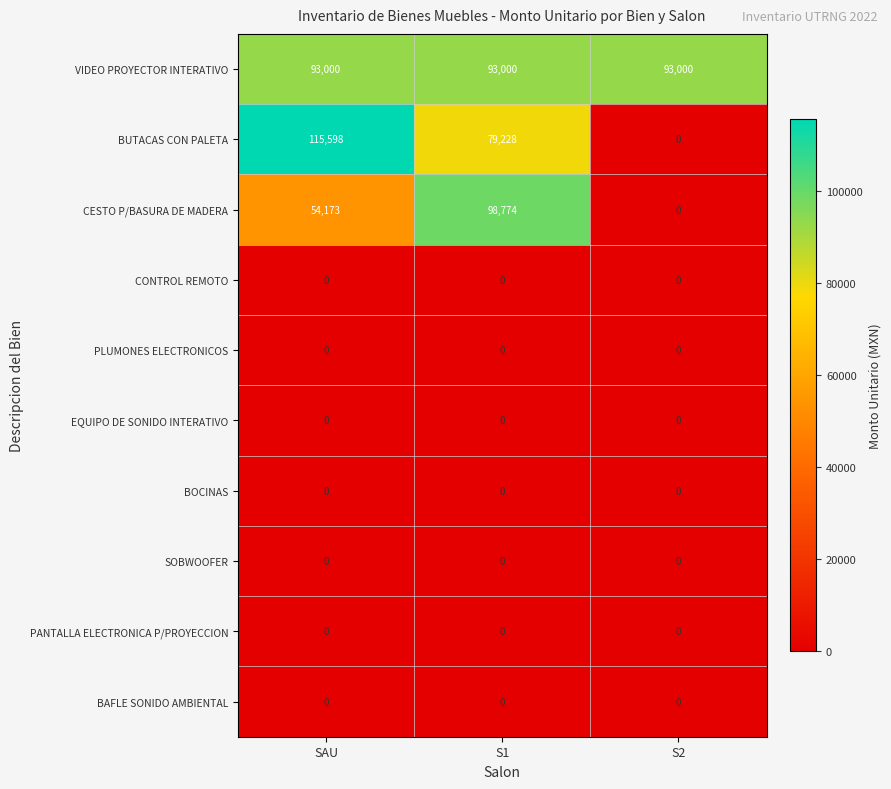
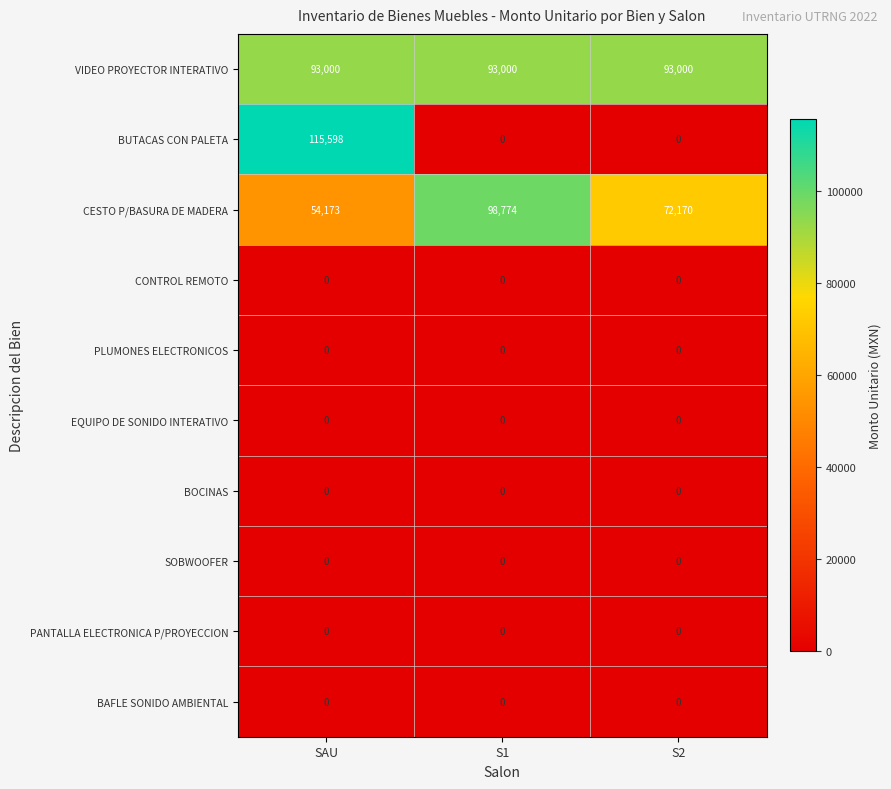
  {
    "VIDEO PROYECTOR INTERATIVO": {
      "SAU": "93,000",
      "S1": "93,000",
      "S2": "93,000"
    },
    "BUTACAS CON PALETA": {
      "SAU": "115,598",
-     "S1": "79,228",
+     "S1": "0",
      "S2": "0"
    },
    "CESTO P/BASURA DE MADERA": {
      "SAU": "54,173",
      "S1": "98,774",
-     "S2": "0"
+     "S2": "72,170"
    },
    "CONTROL REMOTO": {
      "SAU": "0",
      "S1": "0",
      "S2": "0"
    },
    "PLUMONES ELECTRONICOS": {
      "SAU": "0",
      "S1": "0",
      "S2": "0"
    },
    "EQUIPO DE SONIDO INTERATIVO": {
      "SAU": "0",
      "S1": "0",
      "S2": "0"
    },
    "BOCINAS": {
      "SAU": "0",
      "S1": "0",
      "S2": "0"
    },
    "SOBWOOFER": {
      "SAU": "0",
      "S1": "0",
      "S2": "0"
    },
    "PANTALLA ELECTRONICA P/PROYECCION": {
      "SAU": "0",
      "S1": "0",
      "S2": "0"
    },
    "BAFLE SONIDO AMBIENTAL": {
      "SAU": "0",
      "S1": "0",
      "S2": "0"
    }
  }
